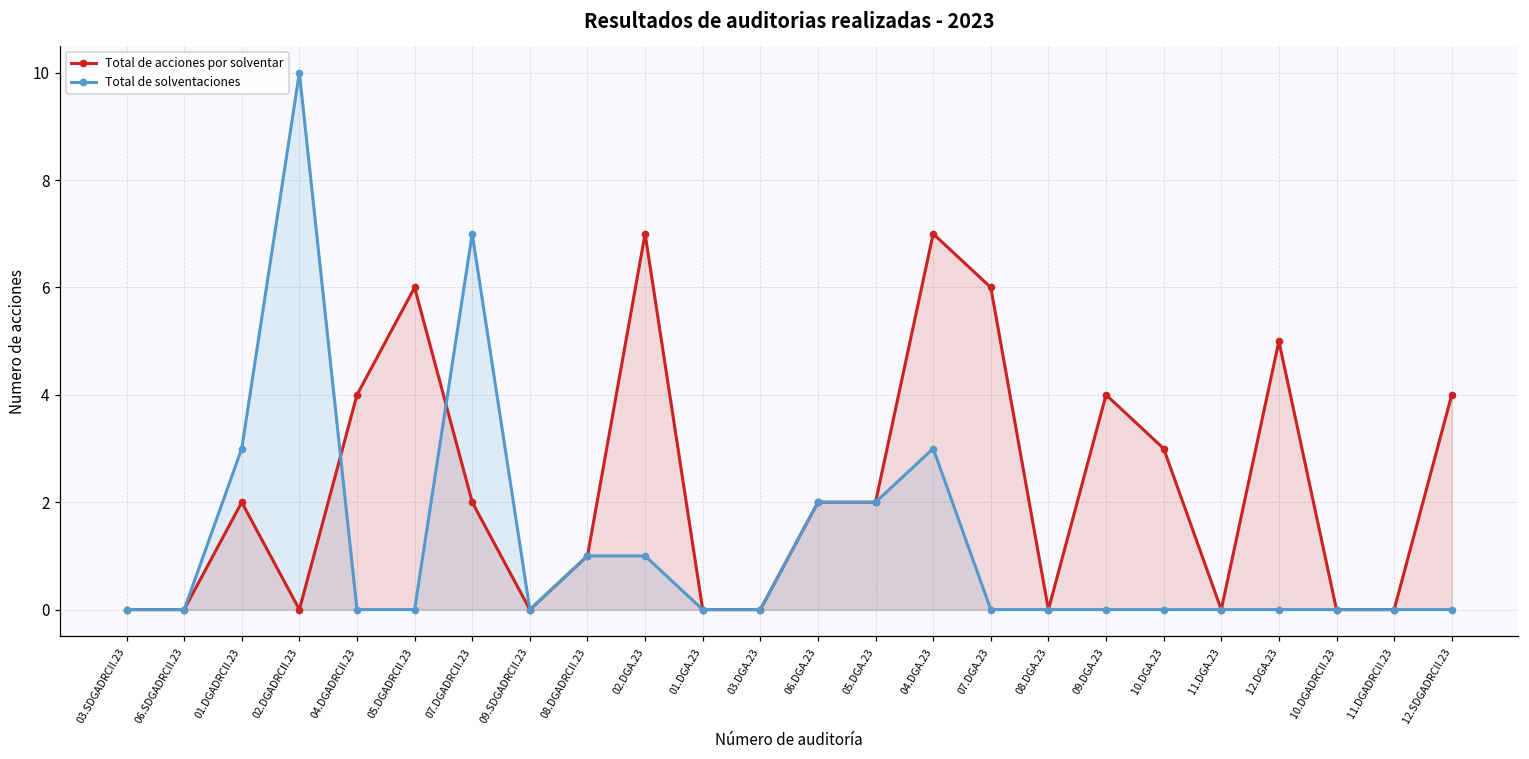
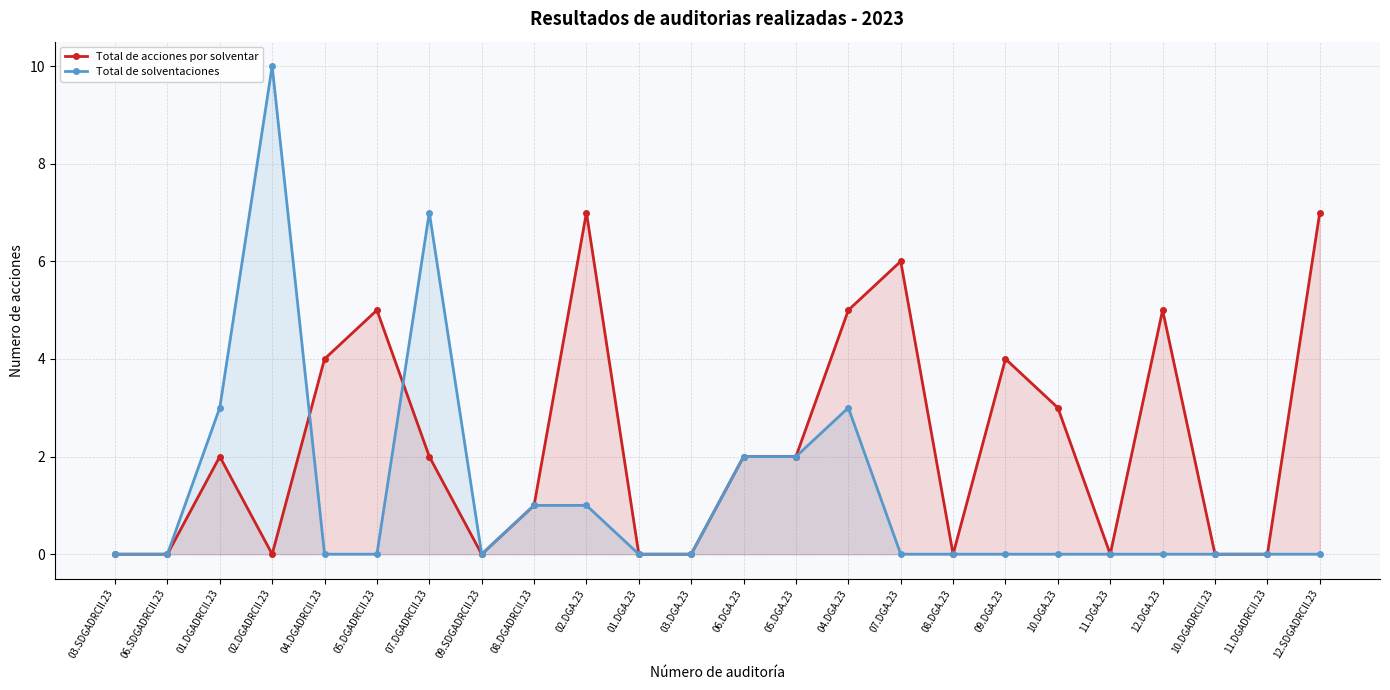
  {
    "Total de acciones por solventar": {
      "01.DGADRCII.23": 2,
      "02.DGADRCII.23": 0,
      "04.DGADRCII.23": 4,
-     "05.DGADRCII.23": 6,
+     "05.DGADRCII.23": 5,
      "07.DGADRCII.23": 2,
      "02.DGA.23": 7,
-     "04.DGA.23": 7,
+     "04.DGA.23": 5,
      "07.DGA.23": 6,
      "09.DGA.23": 4,
      "10.DGA.23": 3,
      "12.DGA.23": 5,
-     "12.SDGADRCII.23": 4
+     "12.SDGADRCII.23": 7
    },
    "Total de solventaciones": {
      "01.DGADRCII.23": 3,
      "02.DGADRCII.23": 10,
      "04.DGADRCII.23": 0,
      "05.DGADRCII.23": 0,
      "07.DGADRCII.23": 7,
      "02.DGA.23": 1,
      "04.DGA.23": 3,
      "07.DGA.23": 0,
      "09.DGA.23": 0,
      "10.DGA.23": 0,
      "12.DGA.23": 0,
      "12.SDGADRCII.23": 0
    }
  }
